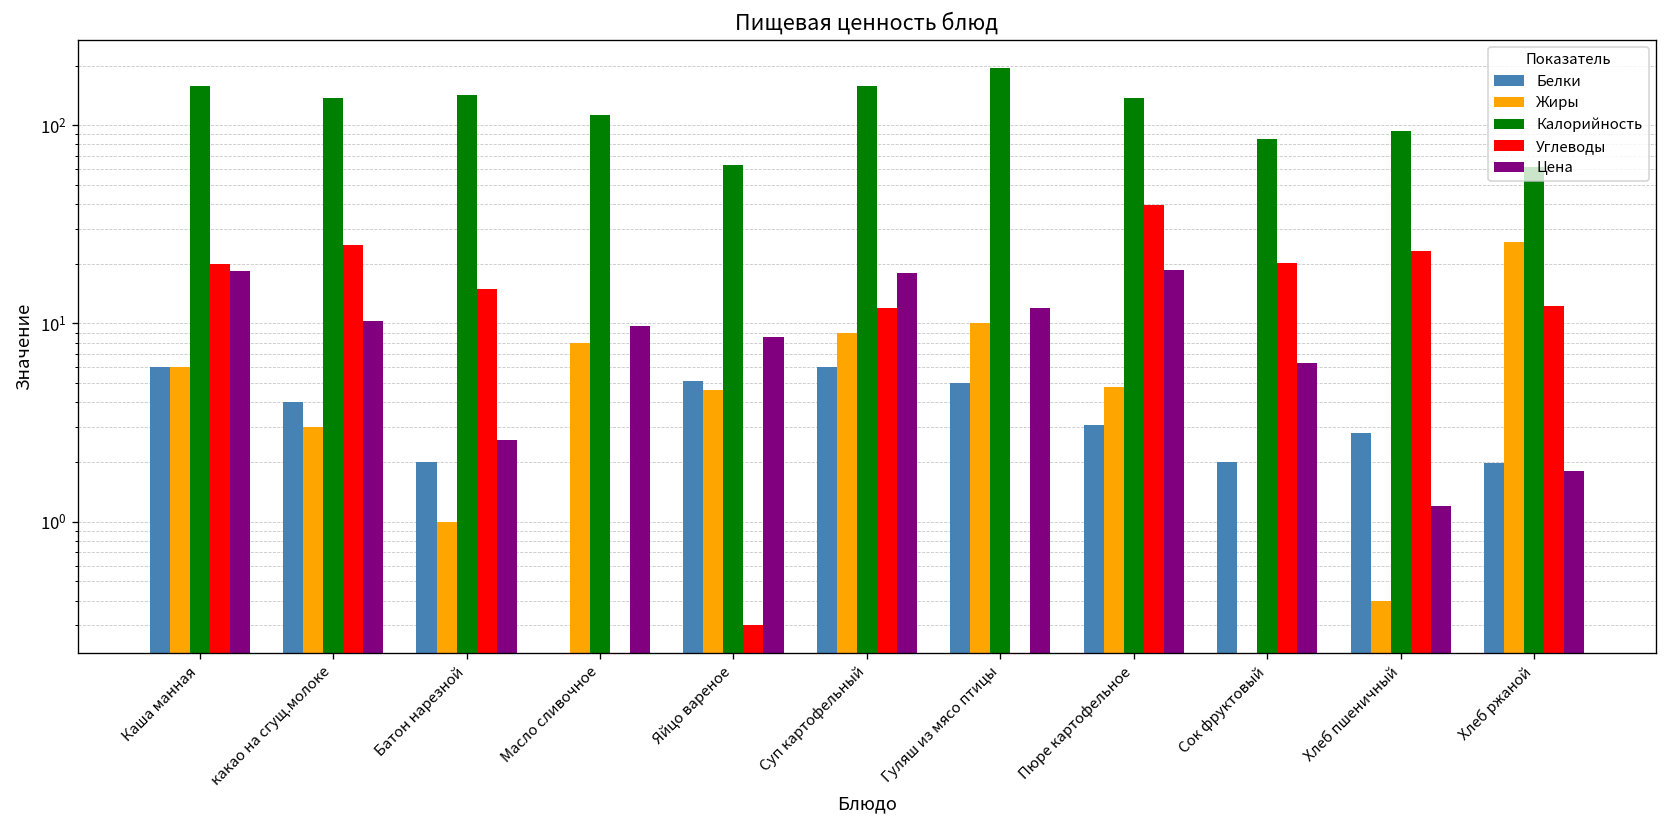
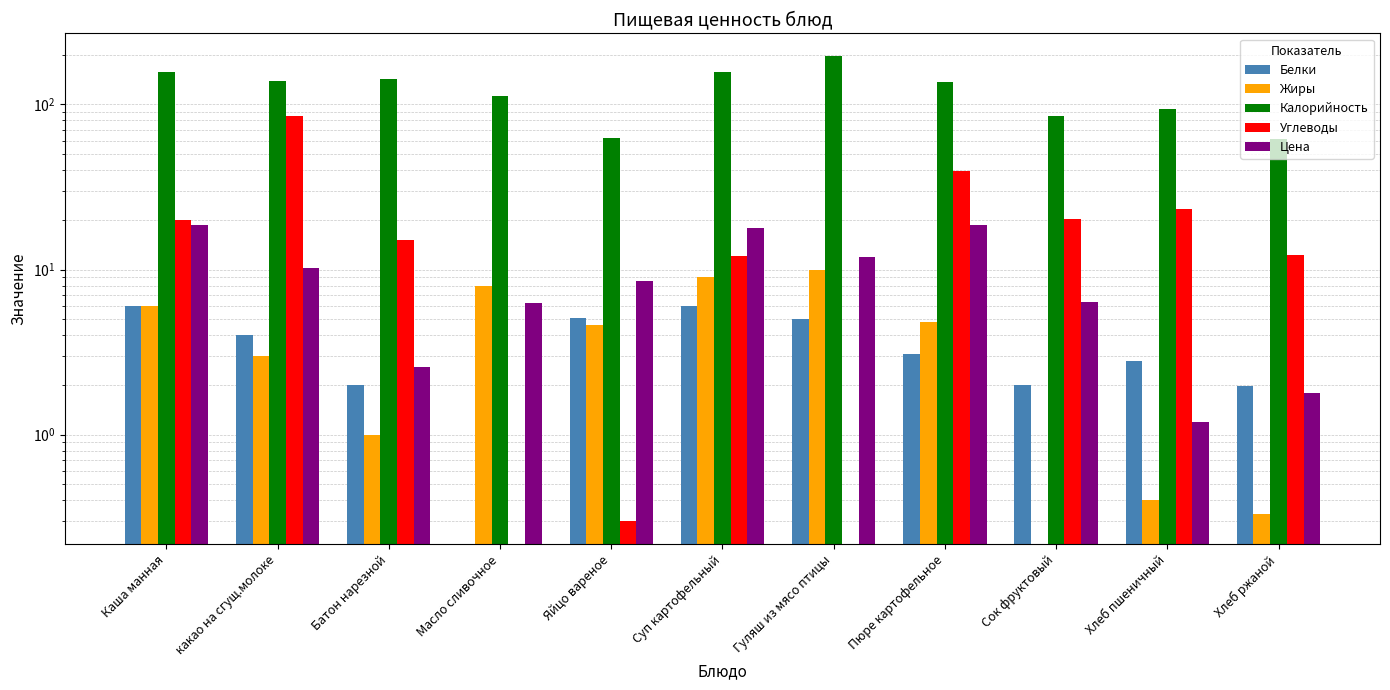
  {
    "Белки": {
      "Каша манная": 6.0,
      "какао на сгущ.молоке": 4.0,
      "Батон нарезной": 2.0,
      "Яйцо вареное": 5.1,
      "Суп картофельный": 6.0,
      "Гуляш из мясо птицы": 5.0,
      "Пюре картофельное": 3.1,
      "Сок фруктовый": 2.0,
      "Хлеб пшеничный": 2.8,
      "Хлеб ржаной": 2.0
    },
    "Жиры": {
      "Каша манная": 6.0,
      "какао на сгущ.молоке": 3.0,
      "Батон нарезной": 1.0,
      "Масло сливочное": 8,
      "Яйцо вареное": 4.6,
      "Суп картофельный": 9,
      "Гуляш из мясо птицы": 10,
      "Пюре картофельное": 4.8,
      "Хлеб пшеничный": 0.40,
-     "Хлеб ржаной": 26
+     "Хлеб ржаной": 0.33
    },
    "Калорийность": {
      "Каша манная": 160,
      "какао на сгущ.молоке": 140,
      "Батон нарезной": 140,
      "Масло сливочное": 110,
      "Яйцо вареное": 63,
      "Суп картофельный": 160,
      "Гуляш из мясо птицы": 200,
      "Пюре картофельное": 140,
      "Сок фруктовый": 80,
      "Хлеб пшеничный": 90
    },
    "Углеводы": {
      "Каша манная": 20,
-     "какао на сгущ.молоке": 25,
+     "какао на сгущ.молоке": 90,
      "Батон нарезной": 15,
      "Яйцо вареное": 0.30,
      "Суп картофельный": 12,
      "Пюре картофельное": 40,
      "Сок фруктовый": 20,
      "Хлеб пшеничный": 23,
      "Хлеб ржаной": 12
    },
    "Цена": {
      "Каша манная": 19,
      "какао на сгущ.молоке": 10,
      "Батон нарезной": 2.6,
-     "Масло сливочное": 10,
+     "Масло сливочное": 6.3,
      "Яйцо вареное": 9,
      "Суп картофельный": 18,
      "Гуляш из мясо птицы": 12,
      "Пюре картофельное": 19,
      "Сок фруктовый": 6.3,
      "Хлеб пшеничный": 1.2,
      "Хлеб ржаной": 1.8
    }
  }
